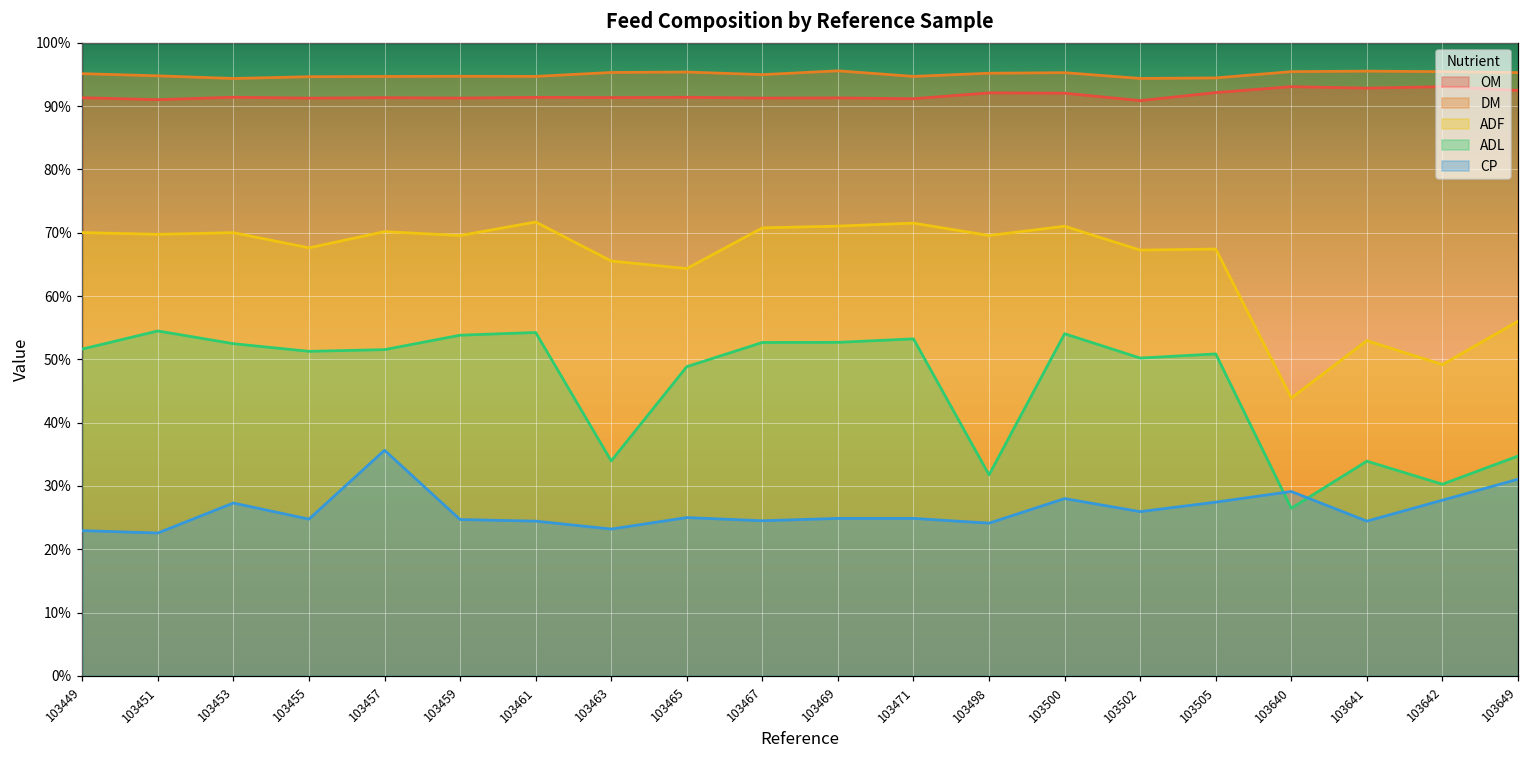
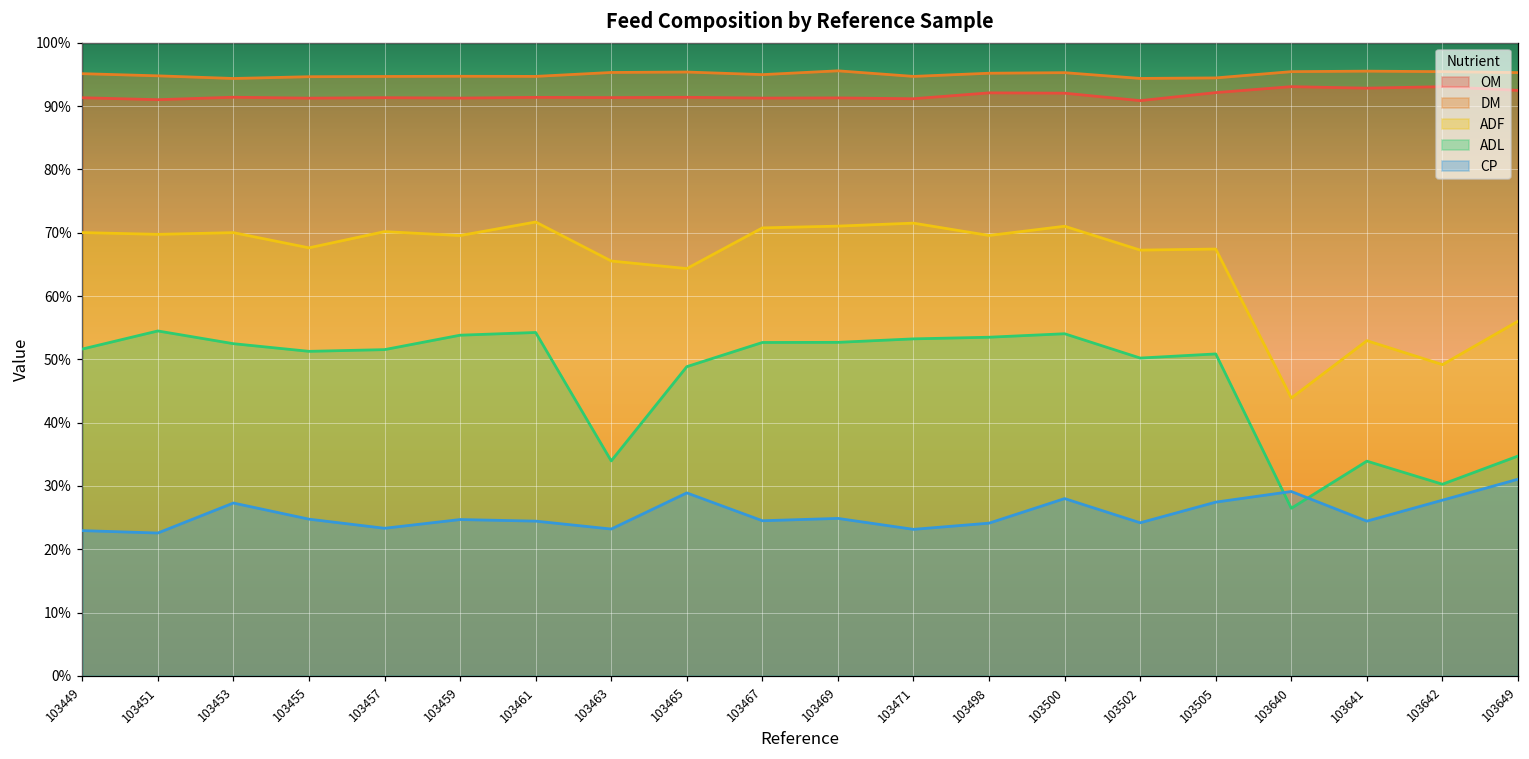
  {
    "ADL": {
      "103449": "52%",
      "103451": "54%",
      "103453": "52%",
      "103455": "51%",
      "103457": "52%",
      "103459": "54%",
      "103461": "54%",
      "103463": "34%",
      "103465": "49%",
      "103467": "53%",
      "103469": "53%",
      "103471": "53%",
-     "103498": "32%",
+     "103498": "53%",
      "103500": "54%",
      "103502": "50%",
      "103505": "51%",
      "103640": "26%",
      "103641": "34%",
      "103642": "30%",
      "103649": "35%"
    },
    "CP": {
      "103449": "23%",
      "103451": "23%",
      "103453": "27%",
      "103455": "25%",
-     "103457": "36%",
+     "103457": "23%",
      "103459": "25%",
      "103461": "24%",
      "103463": "23%",
-     "103465": "25%",
+     "103465": "29%",
      "103467": "25%",
      "103469": "25%",
-     "103471": "25%",
+     "103471": "23%",
      "103498": "24%",
      "103500": "28%",
-     "103502": "26%",
+     "103502": "24%",
      "103505": "27%",
      "103640": "29%",
      "103641": "24%",
      "103642": "28%",
      "103649": "31%"
    }
  }
